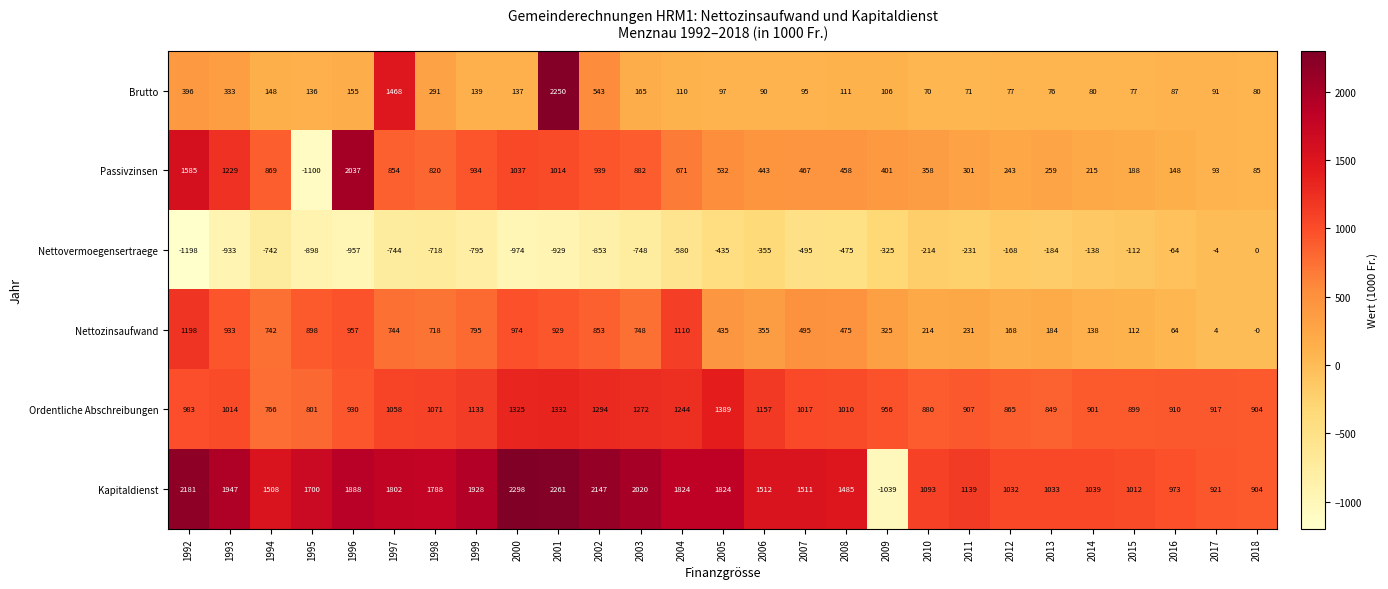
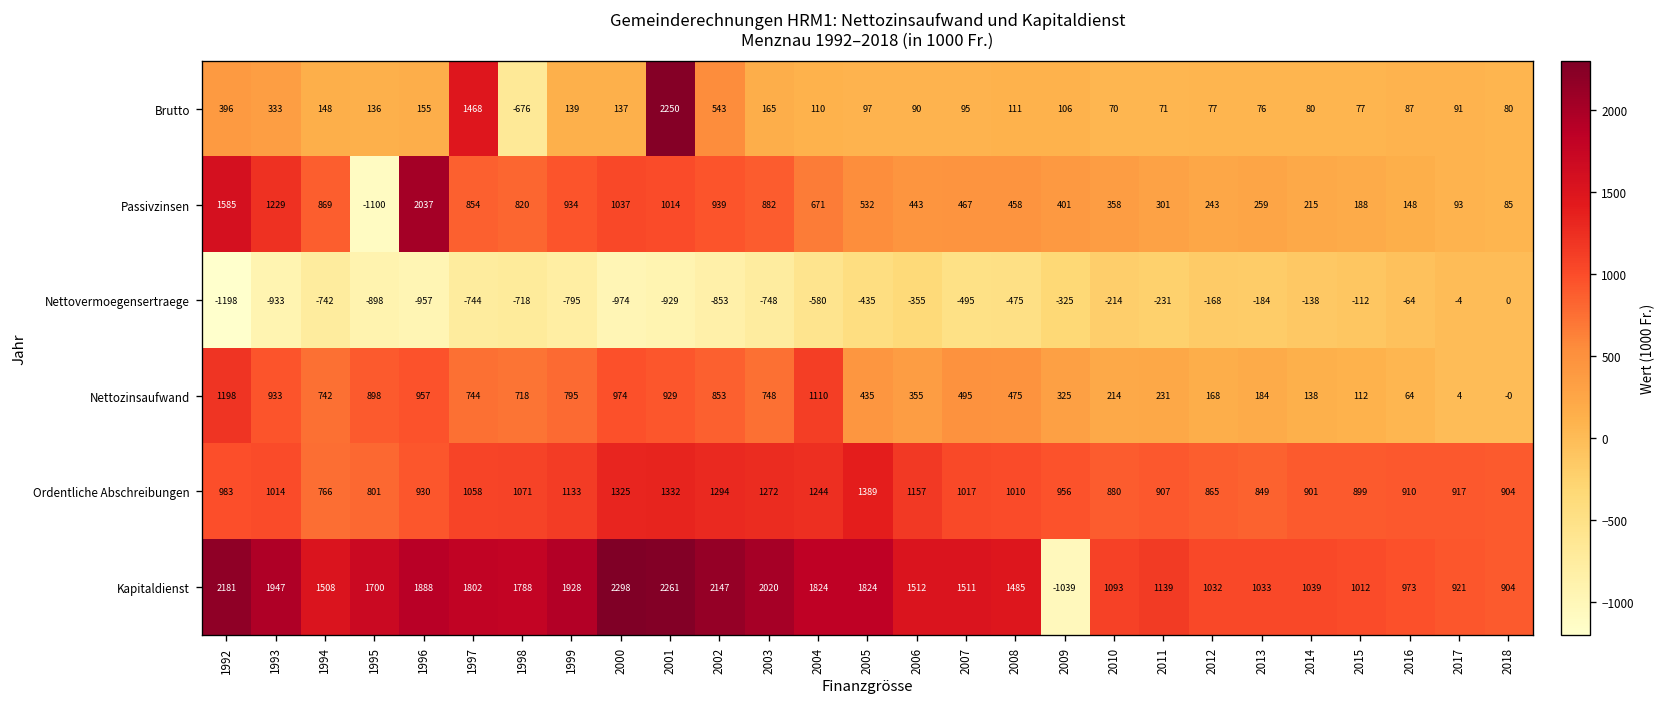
  {
    "Brutto": {
      "1992": 396,
      "1993": 333,
      "1994": 148,
      "1995": 136,
      "1996": 155,
      "1997": 1468,
-     "1998": 291,
+     "1998": -676,
      "1999": 139,
      "2000": 137,
      "2001": 2250,
      "2002": 543,
      "2003": 165,
      "2004": 110,
      "2005": 97,
      "2006": 90,
      "2007": 95,
      "2008": 111,
      "2009": 106,
      "2010": 70,
      "2011": 71,
      "2012": 77,
      "2013": 76,
      "2014": 80,
      "2015": 77,
      "2016": 87,
      "2017": 91,
      "2018": 80
    },
    "Passivzinsen": {
      "1992": 1585,
      "1993": 1229,
      "1994": 869,
      "1995": -1100,
      "1996": 2037,
      "1997": 854,
      "1998": 820,
      "1999": 934,
      "2000": 1037,
      "2001": 1014,
      "2002": 939,
      "2003": 882,
      "2004": 671,
      "2005": 532,
      "2006": 443,
      "2007": 467,
      "2008": 458,
      "2009": 401,
      "2010": 358,
      "2011": 301,
      "2012": 243,
      "2013": 259,
      "2014": 215,
      "2015": 188,
      "2016": 148,
      "2017": 93,
      "2018": 85
    },
    "Nettovermoegensertraege": {
      "1992": -1198,
      "1993": -933,
      "1994": -742,
      "1995": -898,
      "1996": -957,
      "1997": -744,
      "1998": -718,
      "1999": -795,
      "2000": -974,
      "2001": -929,
      "2002": -853,
      "2003": -748,
      "2004": -580,
      "2005": -435,
      "2006": -355,
      "2007": -495,
      "2008": -475,
      "2009": -325,
      "2010": -214,
      "2011": -231,
      "2012": -168,
      "2013": -184,
      "2014": -138,
      "2015": -112,
      "2016": -64,
      "2017": -4,
      "2018": 0
    },
    "Nettozinsaufwand": {
      "1992": 1198,
      "1993": 933,
      "1994": 742,
      "1995": 898,
      "1996": 957,
      "1997": 744,
      "1998": 718,
      "1999": 795,
      "2000": 974,
      "2001": 929,
      "2002": 853,
      "2003": 748,
      "2004": 1110,
      "2005": 435,
      "2006": 355,
      "2007": 495,
      "2008": 475,
      "2009": 325,
      "2010": 214,
      "2011": 231,
      "2012": 168,
      "2013": 184,
      "2014": 138,
      "2015": 112,
      "2016": 64,
      "2017": 4,
      "2018": -0
    },
    "Ordentliche Abschreibungen": {
      "1992": 983,
      "1993": 1014,
      "1994": 766,
      "1995": 801,
      "1996": 930,
      "1997": 1058,
      "1998": 1071,
      "1999": 1133,
      "2000": 1325,
      "2001": 1332,
      "2002": 1294,
      "2003": 1272,
      "2004": 1244,
      "2005": 1389,
      "2006": 1157,
      "2007": 1017,
      "2008": 1010,
      "2009": 956,
      "2010": 880,
      "2011": 907,
      "2012": 865,
      "2013": 849,
      "2014": 901,
      "2015": 899,
      "2016": 910,
      "2017": 917,
      "2018": 904
    },
    "Kapitaldienst": {
      "1992": 2181,
      "1993": 1947,
      "1994": 1508,
      "1995": 1700,
      "1996": 1888,
      "1997": 1802,
      "1998": 1788,
      "1999": 1928,
      "2000": 2298,
      "2001": 2261,
      "2002": 2147,
      "2003": 2020,
      "2004": 1824,
      "2005": 1824,
      "2006": 1512,
      "2007": 1511,
      "2008": 1485,
      "2009": -1039,
      "2010": 1093,
      "2011": 1139,
      "2012": 1032,
      "2013": 1033,
      "2014": 1039,
      "2015": 1012,
      "2016": 973,
      "2017": 921,
      "2018": 904
    }
  }
